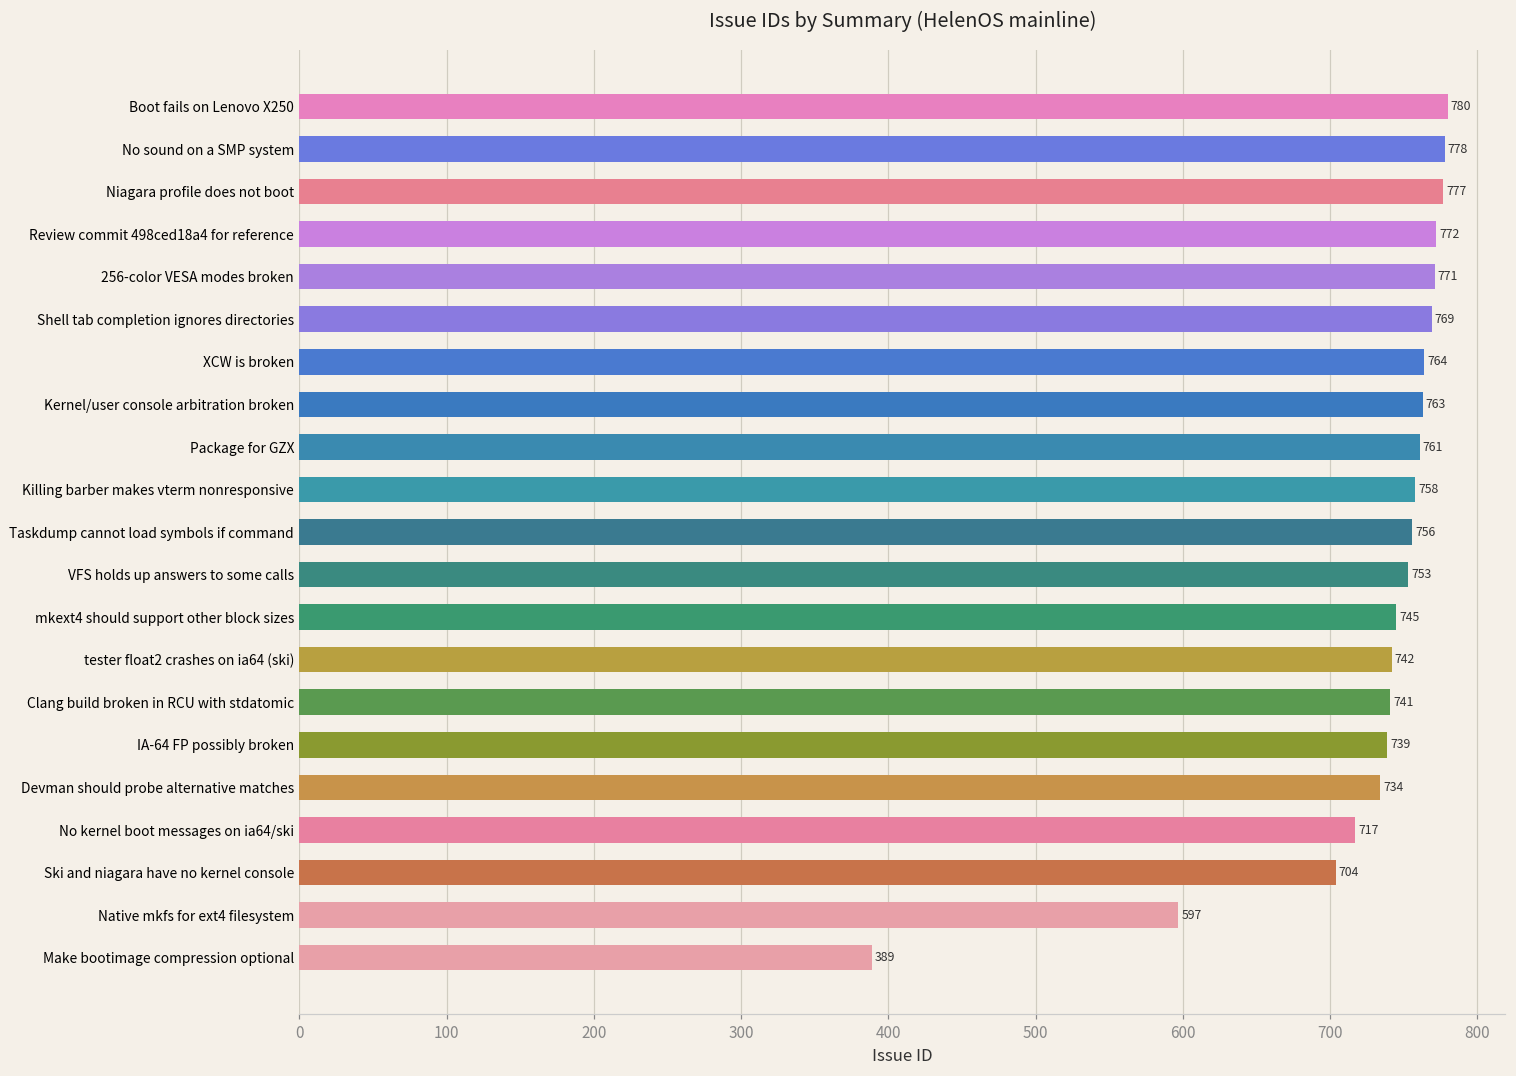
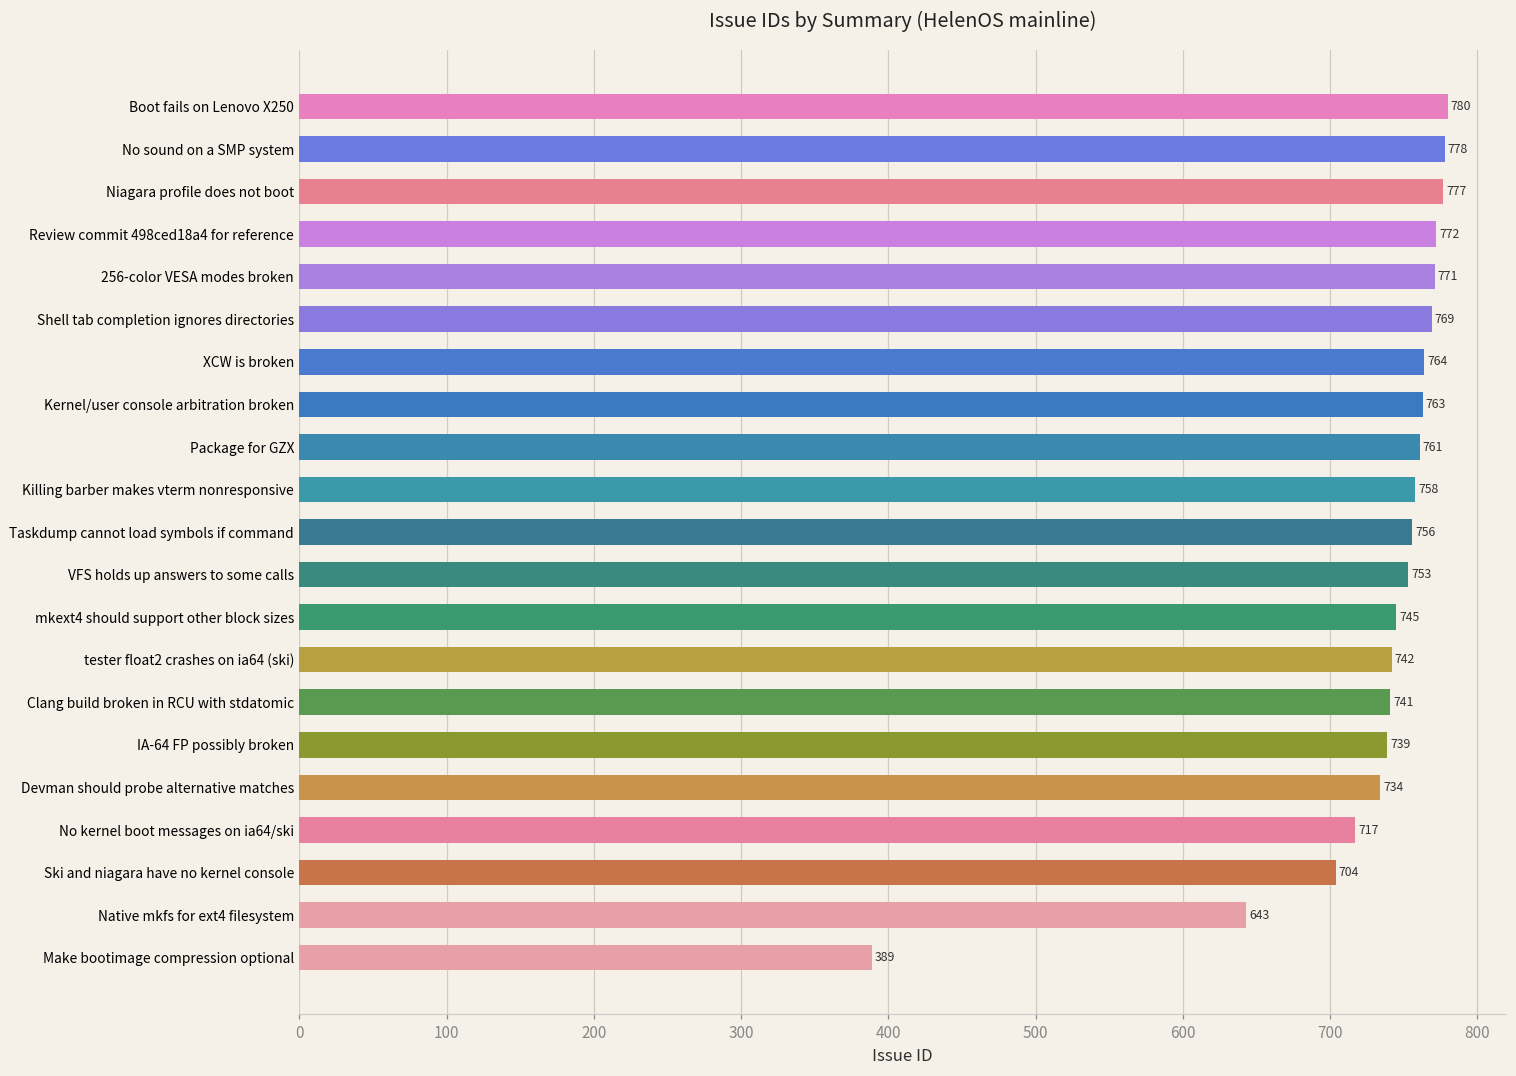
  {
    "Boot fails on Lenovo X250": 780,
    "No sound on a SMP system": 778,
    "Niagara profile does not boot": 777,
    "Review commit 498ced18a4 for reference": 772,
    "256-color VESA modes broken": 771,
    "Shell tab completion ignores directories": 769,
    "XCW is broken": 764,
    "Kernel/user console arbitration broken": 763,
    "Package for GZX": 761,
    "Killing barber makes vterm nonresponsive": 758,
    "Taskdump cannot load symbols if command": 756,
    "VFS holds up answers to some calls": 753,
    "mkext4 should support other block sizes": 745,
    "tester float2 crashes on ia64 (ski)": 742,
    "Clang build broken in RCU with stdatomic": 741,
    "IA-64 FP possibly broken": 739,
    "Devman should probe alternative matches": 734,
    "No kernel boot messages on ia64/ski": 717,
    "Ski and niagara have no kernel console": 704,
-   "Native mkfs for ext4 filesystem": 597,
+   "Native mkfs for ext4 filesystem": 643,
    "Make bootimage compression optional": 389
  }
